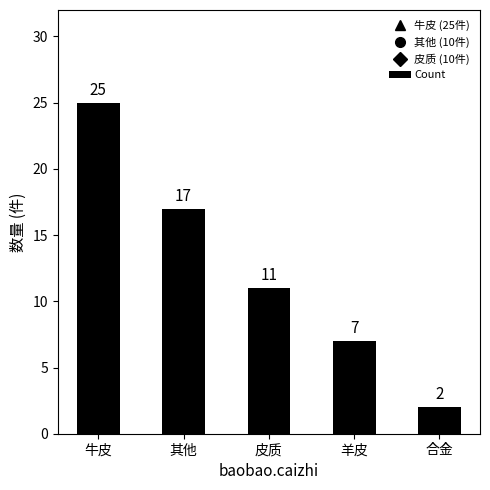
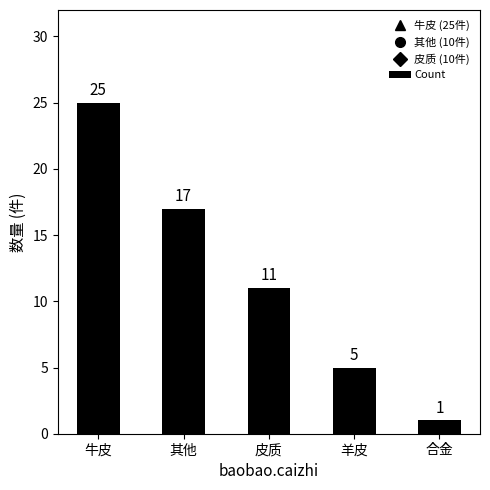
  {
    "牛皮": 25,
    "其他": 17,
    "皮质": 11,
-   "羊皮": 7,
-   "合金": 2
+   "羊皮": 5,
+   "合金": 1
  }
